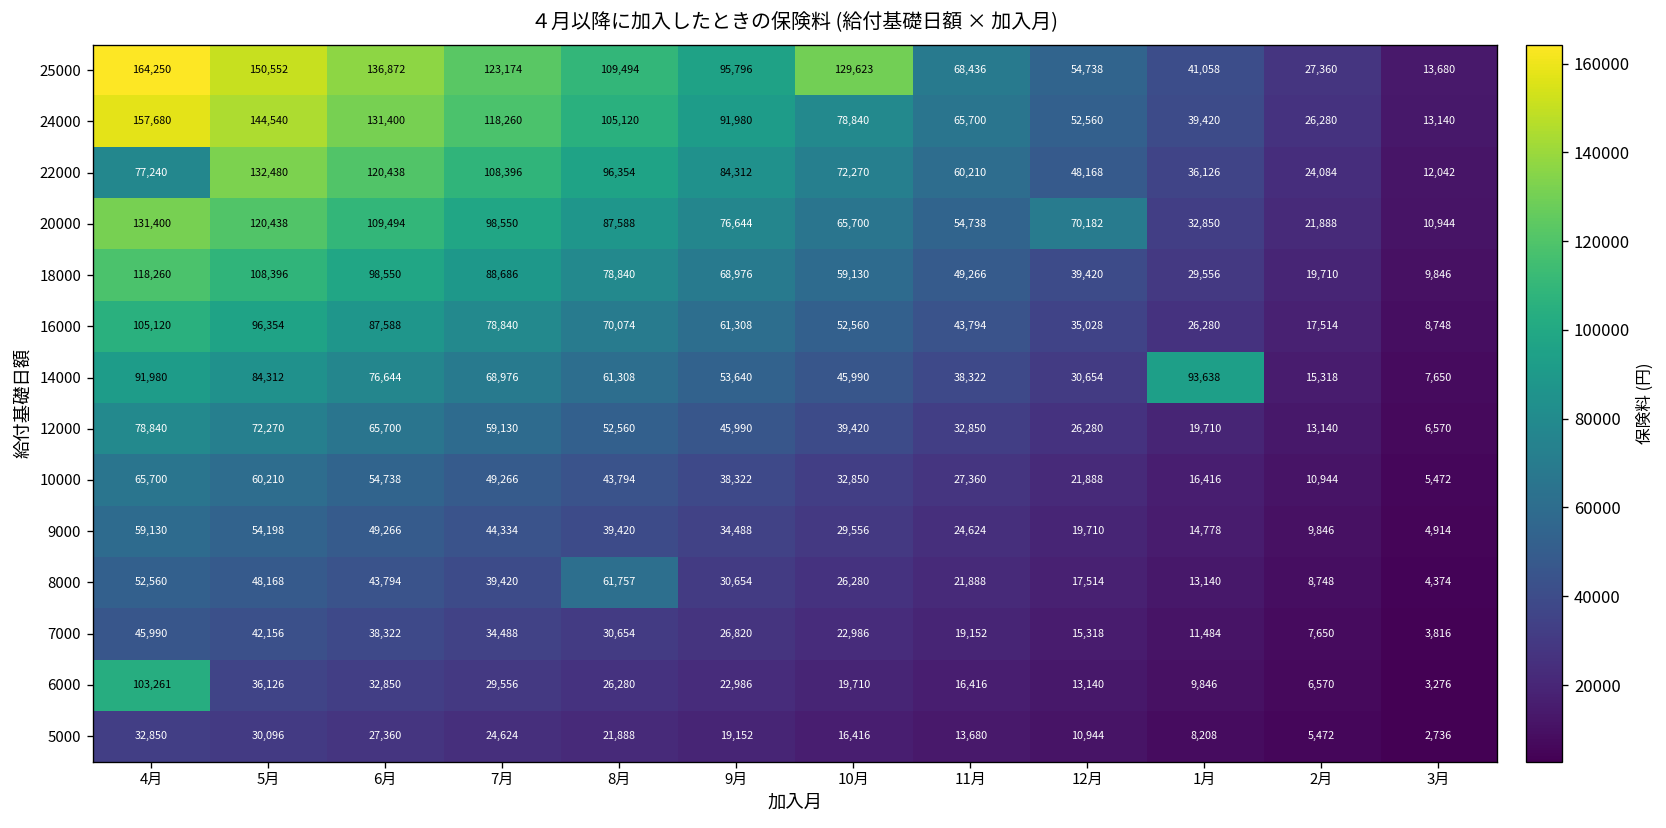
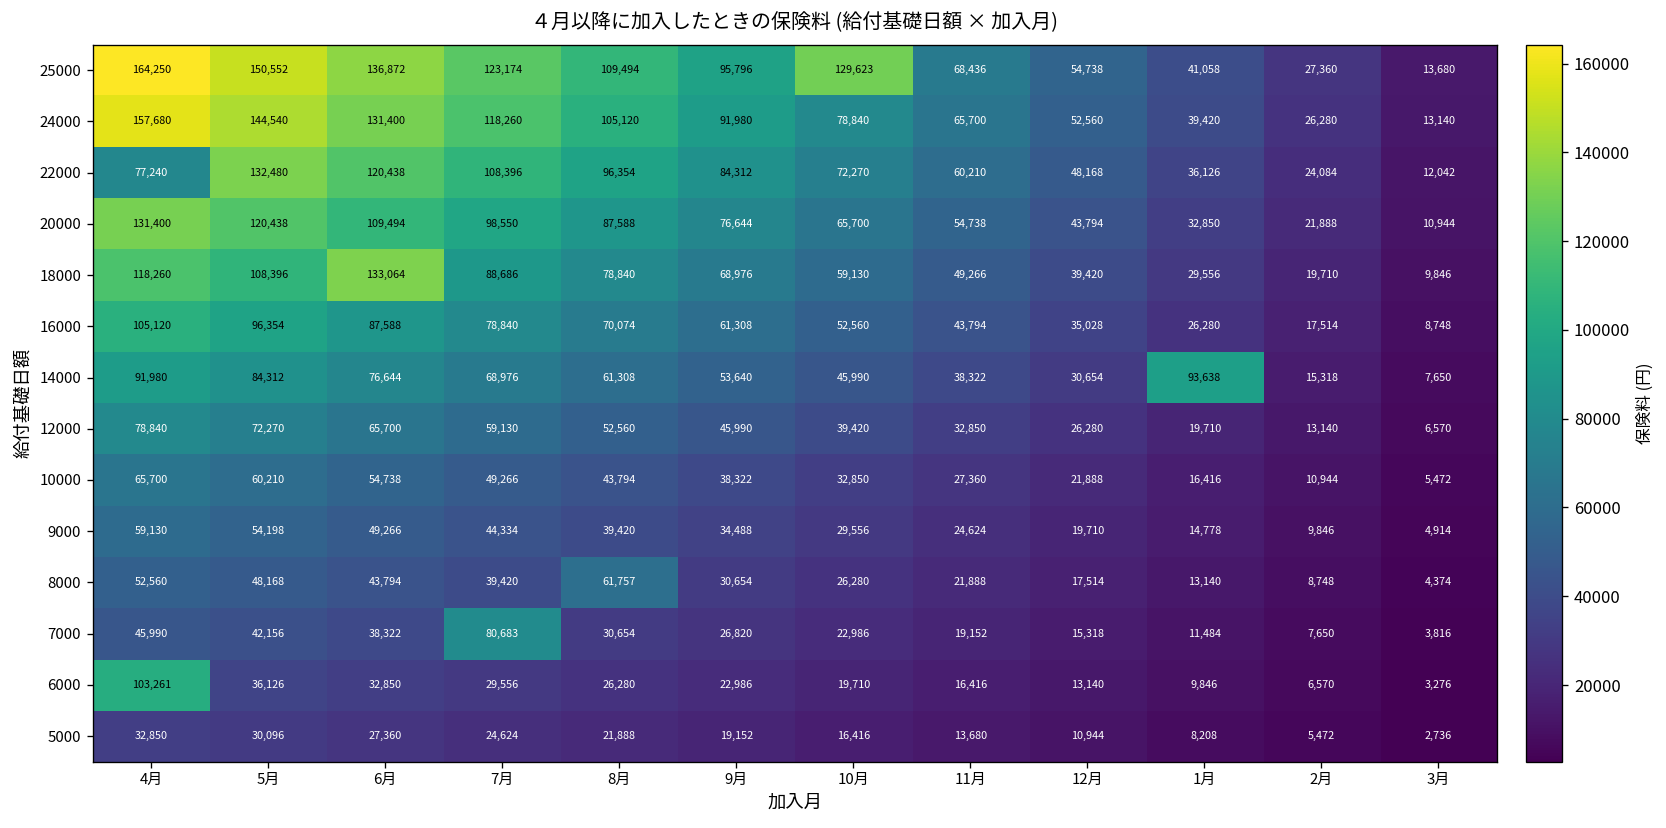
  {
    "25000": {
      "4月": "164,250",
      "5月": "150,552",
      "6月": "136,872",
      "7月": "123,174",
      "8月": "109,494",
      "9月": "95,796",
      "10月": "129,623",
      "11月": "68,436",
      "12月": "54,738",
      "1月": "41,058",
      "2月": "27,360",
      "3月": "13,680"
    },
    "24000": {
      "4月": "157,680",
      "5月": "144,540",
      "6月": "131,400",
      "7月": "118,260",
      "8月": "105,120",
      "9月": "91,980",
      "10月": "78,840",
      "11月": "65,700",
      "12月": "52,560",
      "1月": "39,420",
      "2月": "26,280",
      "3月": "13,140"
    },
    "22000": {
      "4月": "77,240",
      "5月": "132,480",
      "6月": "120,438",
      "7月": "108,396",
      "8月": "96,354",
      "9月": "84,312",
      "10月": "72,270",
      "11月": "60,210",
      "12月": "48,168",
      "1月": "36,126",
      "2月": "24,084",
      "3月": "12,042"
    },
    "20000": {
      "4月": "131,400",
      "5月": "120,438",
      "6月": "109,494",
      "7月": "98,550",
      "8月": "87,588",
      "9月": "76,644",
      "10月": "65,700",
      "11月": "54,738",
-     "12月": "70,182",
+     "12月": "43,794",
      "1月": "32,850",
      "2月": "21,888",
      "3月": "10,944"
    },
    "18000": {
      "4月": "118,260",
      "5月": "108,396",
-     "6月": "98,550",
+     "6月": "133,064",
      "7月": "88,686",
      "8月": "78,840",
      "9月": "68,976",
      "10月": "59,130",
      "11月": "49,266",
      "12月": "39,420",
      "1月": "29,556",
      "2月": "19,710",
      "3月": "9,846"
    },
    "16000": {
      "4月": "105,120",
      "5月": "96,354",
      "6月": "87,588",
      "7月": "78,840",
      "8月": "70,074",
      "9月": "61,308",
      "10月": "52,560",
      "11月": "43,794",
      "12月": "35,028",
      "1月": "26,280",
      "2月": "17,514",
      "3月": "8,748"
    },
    "14000": {
      "4月": "91,980",
      "5月": "84,312",
      "6月": "76,644",
      "7月": "68,976",
      "8月": "61,308",
      "9月": "53,640",
      "10月": "45,990",
      "11月": "38,322",
      "12月": "30,654",
      "1月": "93,638",
      "2月": "15,318",
      "3月": "7,650"
    },
    "12000": {
      "4月": "78,840",
      "5月": "72,270",
      "6月": "65,700",
      "7月": "59,130",
      "8月": "52,560",
      "9月": "45,990",
      "10月": "39,420",
      "11月": "32,850",
      "12月": "26,280",
      "1月": "19,710",
      "2月": "13,140",
      "3月": "6,570"
    },
    "10000": {
      "4月": "65,700",
      "5月": "60,210",
      "6月": "54,738",
      "7月": "49,266",
      "8月": "43,794",
      "9月": "38,322",
      "10月": "32,850",
      "11月": "27,360",
      "12月": "21,888",
      "1月": "16,416",
      "2月": "10,944",
      "3月": "5,472"
    },
    "9000": {
      "4月": "59,130",
      "5月": "54,198",
      "6月": "49,266",
      "7月": "44,334",
      "8月": "39,420",
      "9月": "34,488",
      "10月": "29,556",
      "11月": "24,624",
      "12月": "19,710",
      "1月": "14,778",
      "2月": "9,846",
      "3月": "4,914"
    },
    "8000": {
      "4月": "52,560",
      "5月": "48,168",
      "6月": "43,794",
      "7月": "39,420",
      "8月": "61,757",
      "9月": "30,654",
      "10月": "26,280",
      "11月": "21,888",
      "12月": "17,514",
      "1月": "13,140",
      "2月": "8,748",
      "3月": "4,374"
    },
    "7000": {
      "4月": "45,990",
      "5月": "42,156",
      "6月": "38,322",
-     "7月": "34,488",
+     "7月": "80,683",
      "8月": "30,654",
      "9月": "26,820",
      "10月": "22,986",
      "11月": "19,152",
      "12月": "15,318",
      "1月": "11,484",
      "2月": "7,650",
      "3月": "3,816"
    },
    "6000": {
      "4月": "103,261",
      "5月": "36,126",
      "6月": "32,850",
      "7月": "29,556",
      "8月": "26,280",
      "9月": "22,986",
      "10月": "19,710",
      "11月": "16,416",
      "12月": "13,140",
      "1月": "9,846",
      "2月": "6,570",
      "3月": "3,276"
    },
    "5000": {
      "4月": "32,850",
      "5月": "30,096",
      "6月": "27,360",
      "7月": "24,624",
      "8月": "21,888",
      "9月": "19,152",
      "10月": "16,416",
      "11月": "13,680",
      "12月": "10,944",
      "1月": "8,208",
      "2月": "5,472",
      "3月": "2,736"
    }
  }
